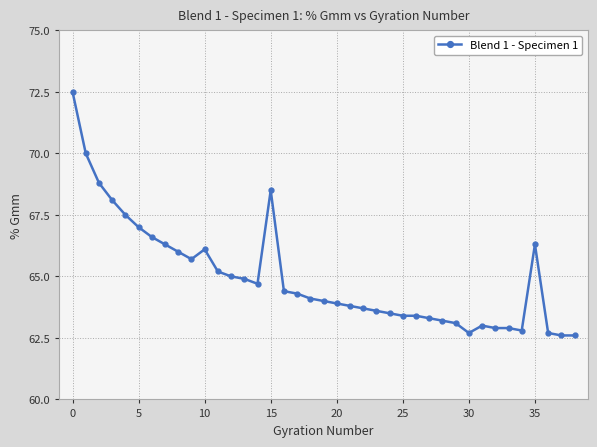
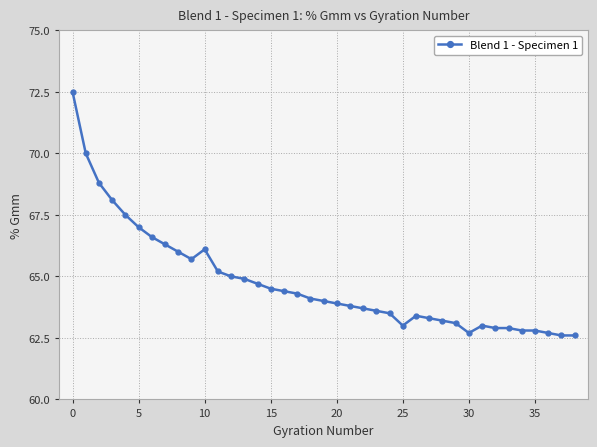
  {
    "0": 72.5,
    "5": 67.0,
    "10": 66.1,
-   "15": 68.5,
+   "15": 64.5,
    "20": 63.9,
-   "25": 63.4,
+   "25": 63.0,
    "30": 62.7,
-   "35": 66.3
+   "35": 62.8
  }
